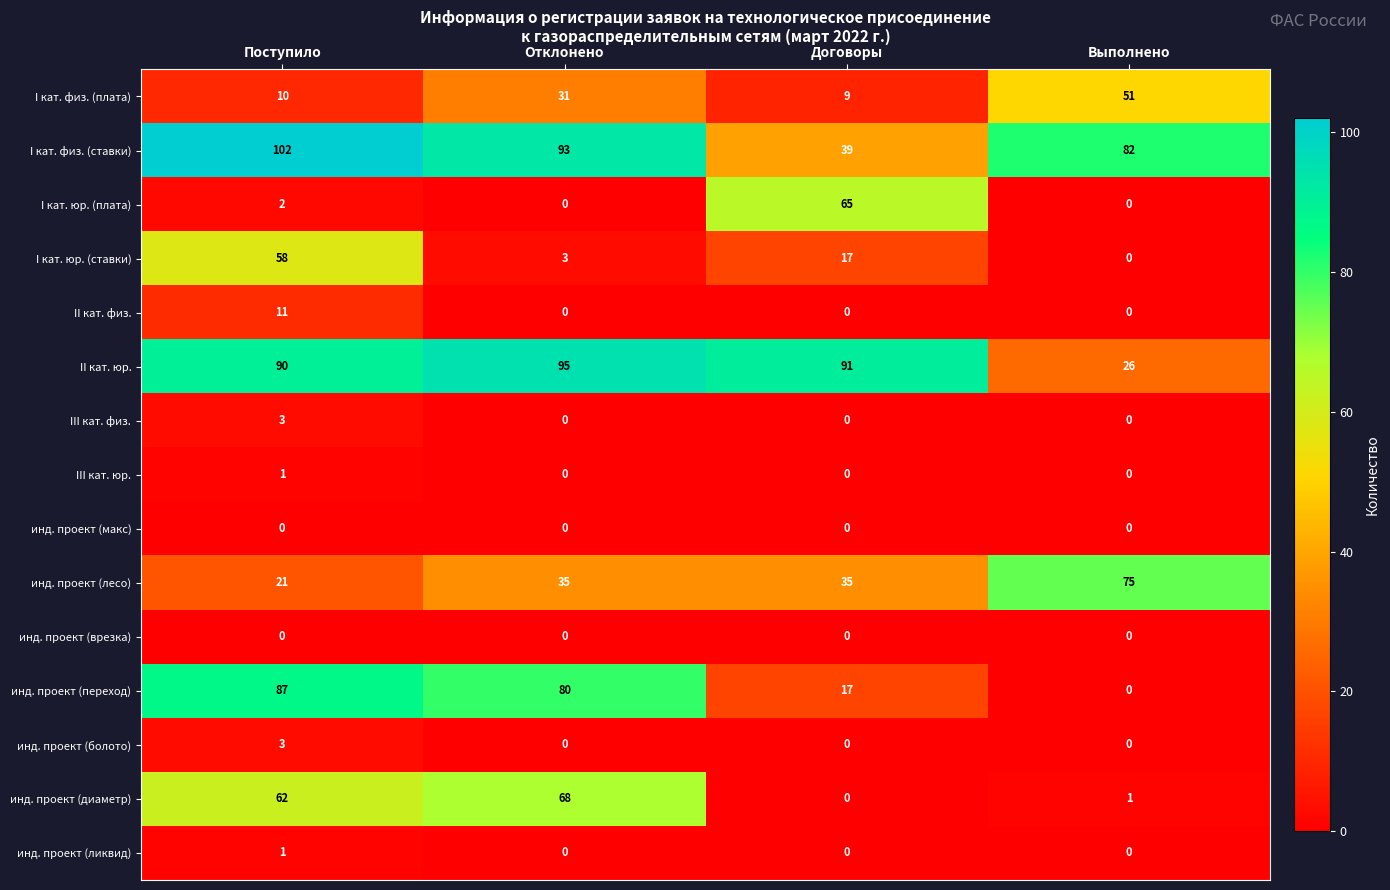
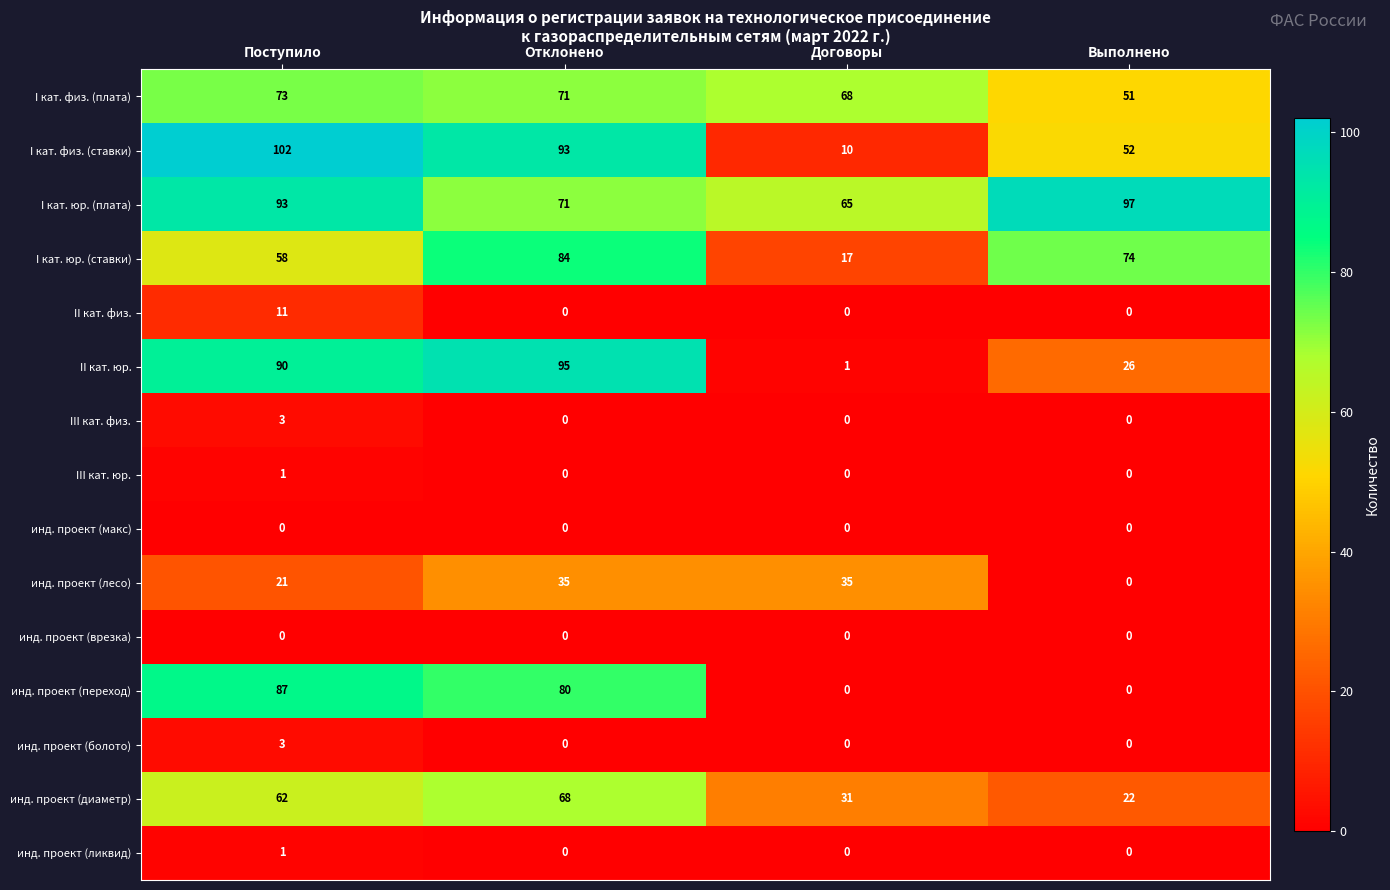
  {
    "I кат. физ. (плата)": {
-     "Поступило": 10,
-     "Отклонено": 31,
-     "Договоры": 9,
+     "Поступило": 73,
+     "Отклонено": 71,
+     "Договоры": 68,
      "Выполнено": 51
    },
    "I кат. физ. (ставки)": {
      "Поступило": 102,
      "Отклонено": 93,
-     "Договоры": 39,
-     "Выполнено": 82
+     "Договоры": 10,
+     "Выполнено": 52
    },
    "I кат. юр. (плата)": {
-     "Поступило": 2,
-     "Отклонено": 0,
+     "Поступило": 93,
+     "Отклонено": 71,
      "Договоры": 65,
-     "Выполнено": 0
+     "Выполнено": 97
    },
    "I кат. юр. (ставки)": {
      "Поступило": 58,
-     "Отклонено": 3,
+     "Отклонено": 84,
      "Договоры": 17,
-     "Выполнено": 0
+     "Выполнено": 74
    },
    "II кат. физ.": {
      "Поступило": 11,
      "Отклонено": 0,
      "Договоры": 0,
      "Выполнено": 0
    },
    "II кат. юр.": {
      "Поступило": 90,
      "Отклонено": 95,
-     "Договоры": 91,
+     "Договоры": 1,
      "Выполнено": 26
    },
    "III кат. физ.": {
      "Поступило": 3,
      "Отклонено": 0,
      "Договоры": 0,
      "Выполнено": 0
    },
    "III кат. юр.": {
      "Поступило": 1,
      "Отклонено": 0,
      "Договоры": 0,
      "Выполнено": 0
    },
    "инд. проект (макс)": {
      "Поступило": 0,
      "Отклонено": 0,
      "Договоры": 0,
      "Выполнено": 0
    },
    "инд. проект (лесо)": {
      "Поступило": 21,
      "Отклонено": 35,
      "Договоры": 35,
-     "Выполнено": 75
+     "Выполнено": 0
    },
    "инд. проект (врезка)": {
      "Поступило": 0,
      "Отклонено": 0,
      "Договоры": 0,
      "Выполнено": 0
    },
    "инд. проект (переход)": {
      "Поступило": 87,
      "Отклонено": 80,
-     "Договоры": 17,
+     "Договоры": 0,
      "Выполнено": 0
    },
    "инд. проект (болото)": {
      "Поступило": 3,
      "Отклонено": 0,
      "Договоры": 0,
      "Выполнено": 0
    },
    "инд. проект (диаметр)": {
      "Поступило": 62,
      "Отклонено": 68,
-     "Договоры": 0,
-     "Выполнено": 1
+     "Договоры": 31,
+     "Выполнено": 22
    },
    "инд. проект (ликвид)": {
      "Поступило": 1,
      "Отклонено": 0,
      "Договоры": 0,
      "Выполнено": 0
    }
  }
